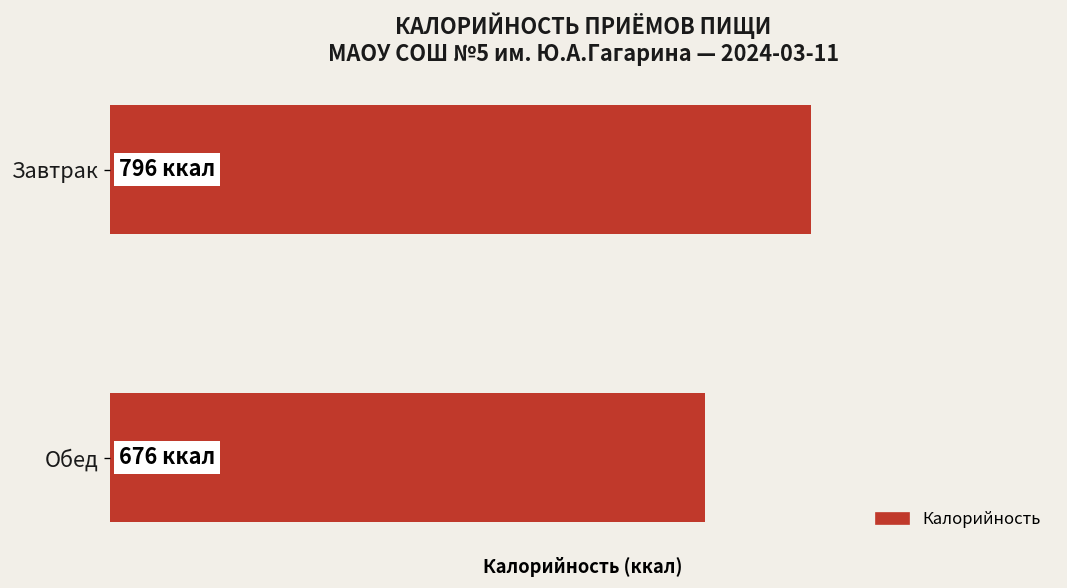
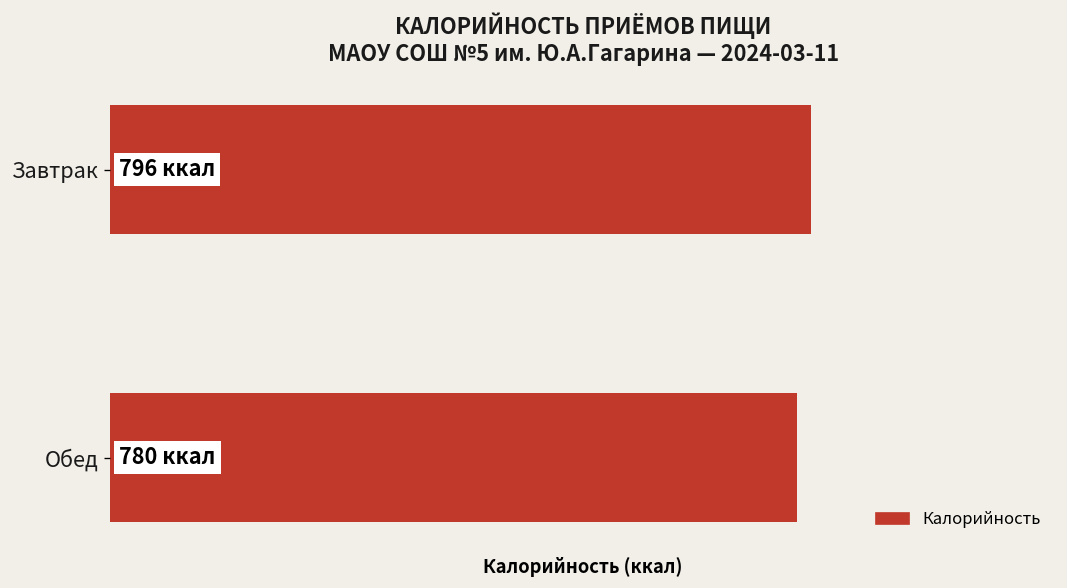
  {
-   "Обед": 676
+   "Обед": 780
  }
